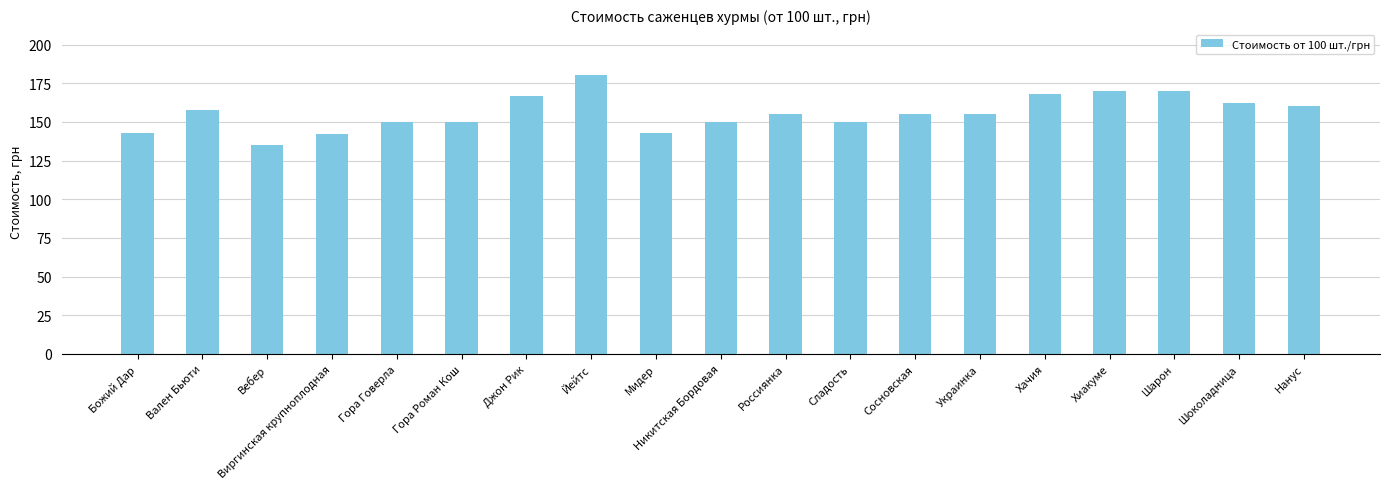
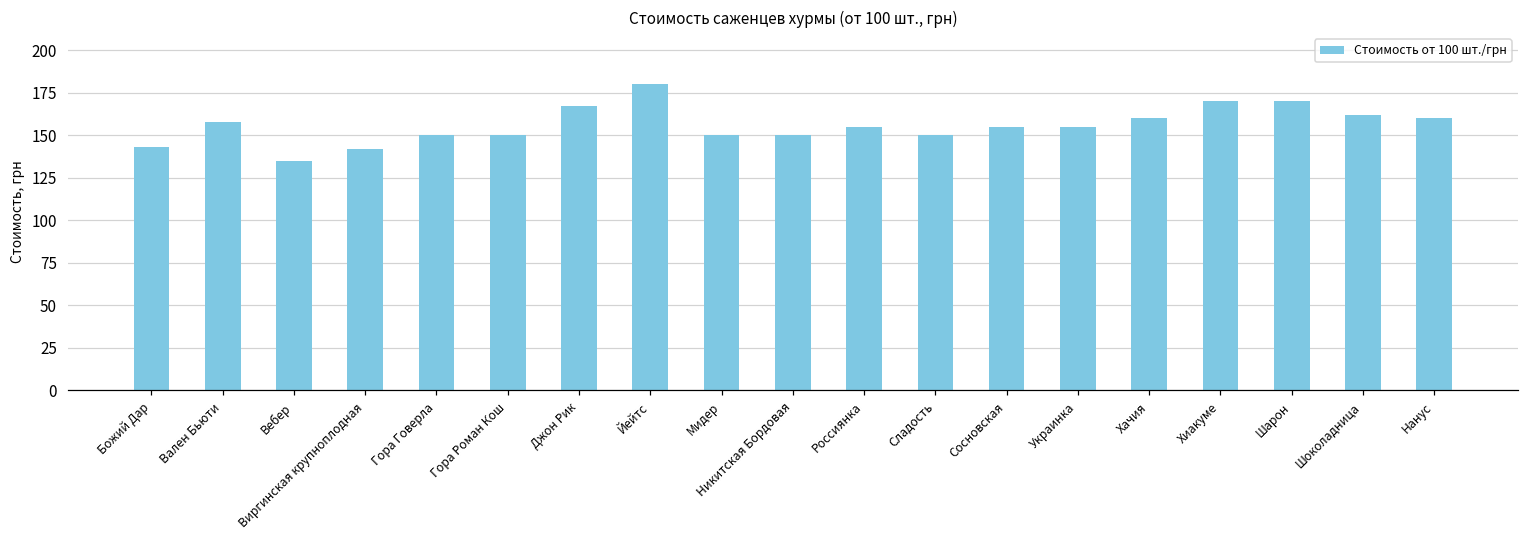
  {
    "Божий Дар": 143,
    "Вален Бьюти": 158,
    "Вебер": 135,
    "Виргинская крупноплодная": 142,
    "Гора Говерла": 150,
    "Гора Роман Кош": 150,
    "Джон Рик": 167,
    "Йейтс": 180,
-   "Мидер": 143,
+   "Мидер": 150,
    "Никитская Бордовая": 150,
    "Россиянка": 155,
    "Сладость": 150,
    "Сосновская": 155,
    "Украинка": 155,
-   "Хачия": 168,
+   "Хачия": 160,
    "Хиакуме": 170,
    "Шарон": 170,
    "Шоколадница": 162,
    "Нанус": 160
  }
